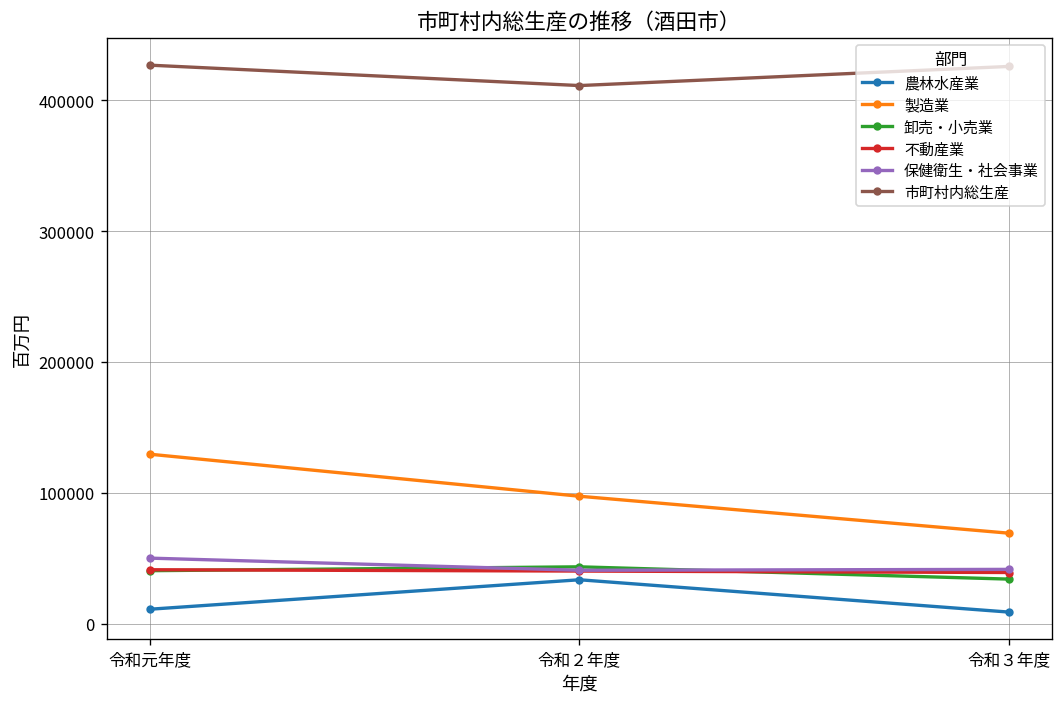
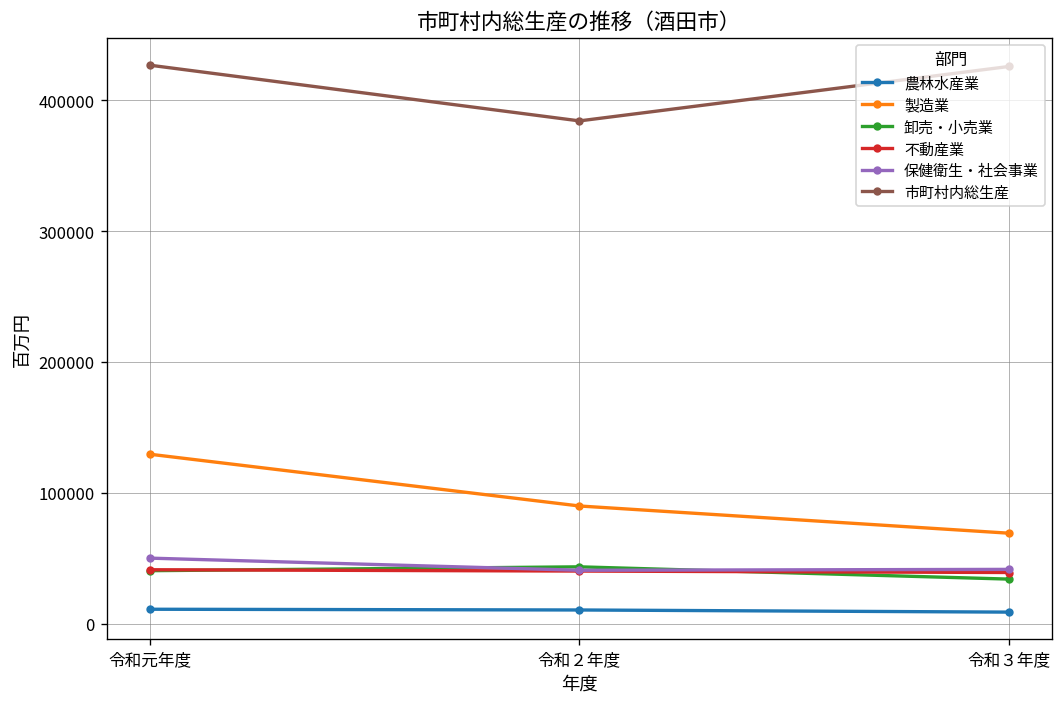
  {
    "農林水産業": {
      "令和元年度": 11000,
-     "令和２年度": 33000,
+     "令和２年度": 10000,
      "令和３年度": 9000
    },
    "製造業": {
      "令和元年度": 129000,
-     "令和２年度": 97000,
+     "令和２年度": 90000,
      "令和３年度": 69000
    },
    "卸売・小売業": {
      "令和２年度": 43000,
      "令和３年度": 34000
    },
    "不動産業": {
      "令和３年度": 39000
    },
    "保健衛生・社会事業": {
      "令和元年度": 50000,
      "令和３年度": 41000
    },
    "市町村内総生産": {
      "令和元年度": 427000,
-     "令和２年度": 411000
+     "令和２年度": 384000
    }
  }
